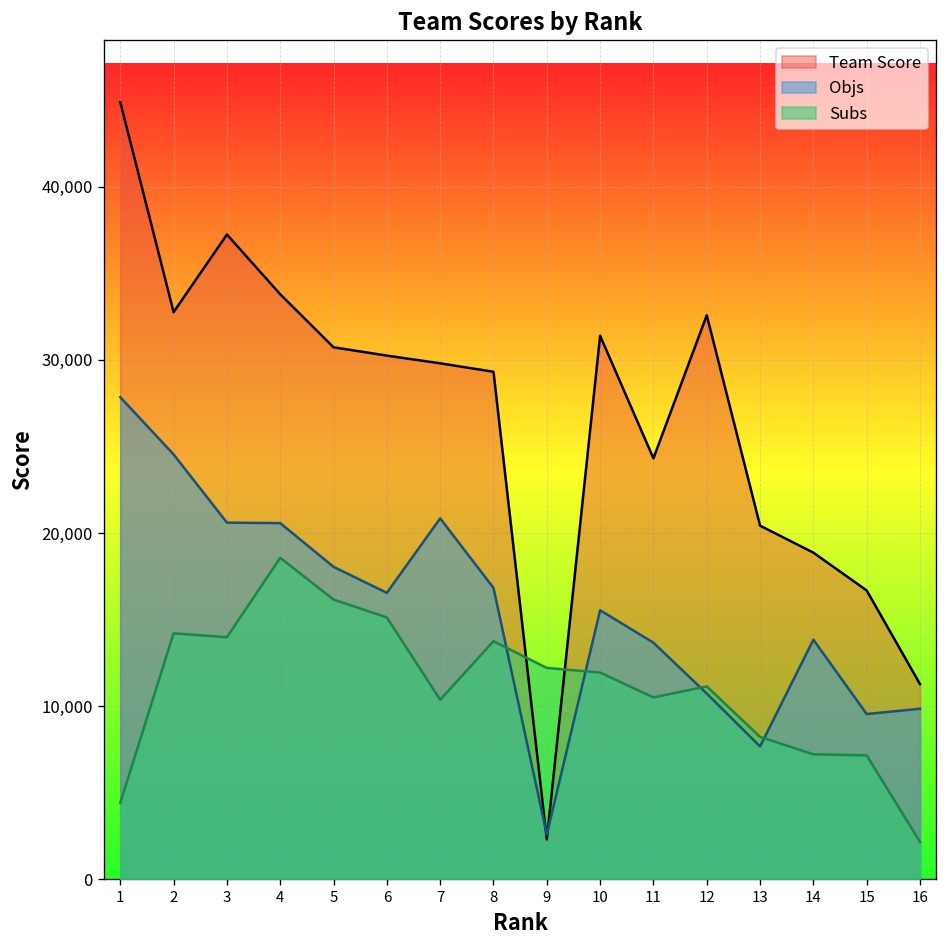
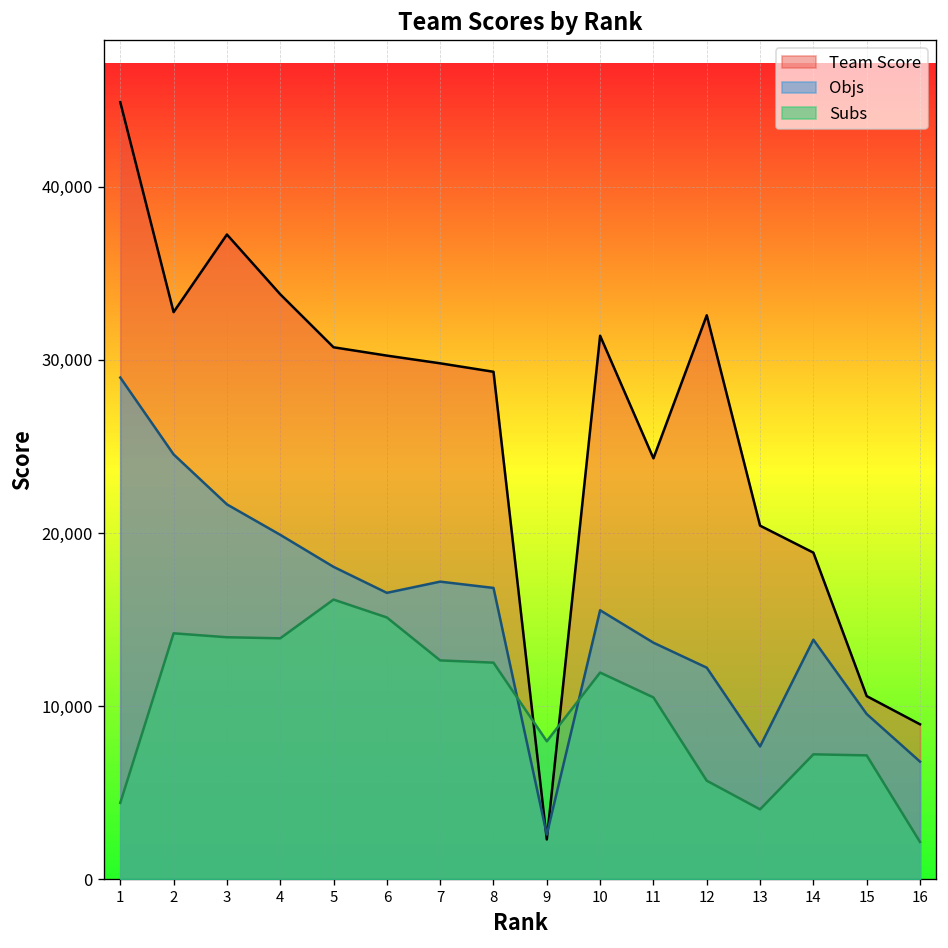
  {
    "Team Score": {
      "1": "44,900",
      "2": "32,800",
      "3": "37,200",
      "4": "33,800",
      "5": "30,700",
      "6": "30,200",
      "7": "29,800",
      "8": "29,300",
      "9": "2,300",
      "10": "31,400",
      "11": "24,300",
      "12": "32,600",
      "13": "20,400",
      "14": "18,900",
-     "15": "16,700",
-     "16": "11,300"
+     "15": "10,600",
+     "16": "8,900"
    },
    "Objs": {
-     "1": "27,800",
+     "1": "29,000",
      "2": "24,500",
-     "3": "20,600",
-     "4": "20,600",
+     "3": "21,700",
+     "4": "19,900",
      "5": "18,000",
      "6": "16,500",
-     "7": "20,800",
+     "7": "17,200",
      "8": "16,800",
      "9": "2,600",
      "10": "15,500",
      "11": "13,700",
-     "12": "10,700",
+     "12": "12,200",
      "13": "7,700",
      "14": "13,800",
      "15": "9,500",
-     "16": "9,800"
+     "16": "6,800"
    },
    "Subs": {
      "1": "4,400",
      "2": "14,200",
      "3": "14,000",
-     "4": "18,600",
+     "4": "13,900",
      "5": "16,200",
      "6": "15,100",
-     "7": "10,400",
-     "8": "13,700",
-     "9": "12,200",
+     "7": "12,600",
+     "8": "12,500",
+     "9": "8,000",
      "10": "11,900",
      "11": "10,500",
-     "12": "11,100",
-     "13": "8,200",
+     "12": "5,700",
+     "13": "4,000",
      "14": "7,200",
      "15": "7,200",
      "16": "2,200"
    }
  }
